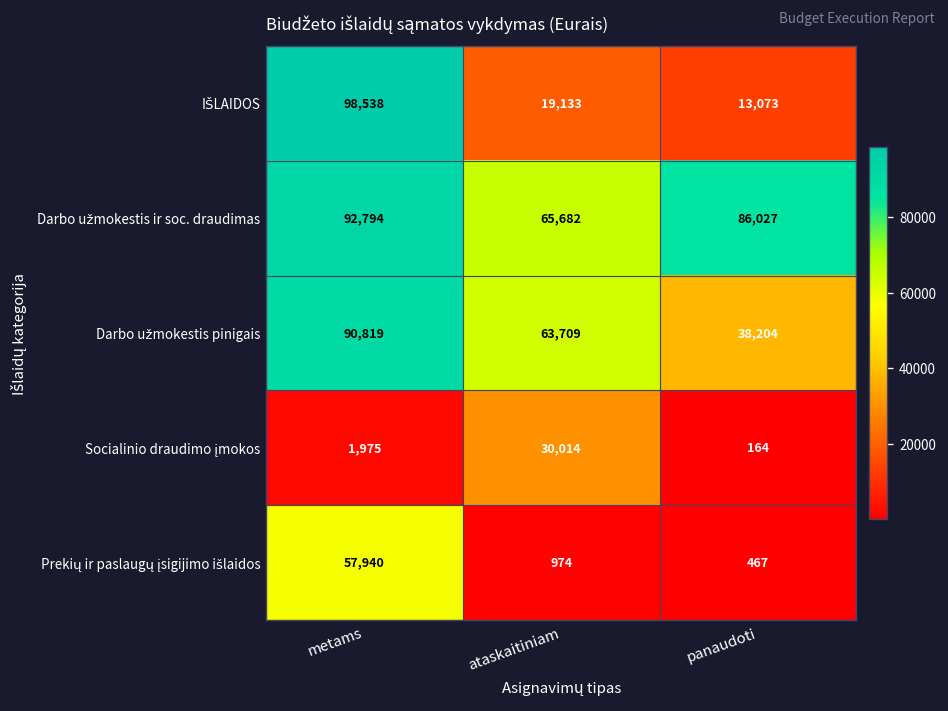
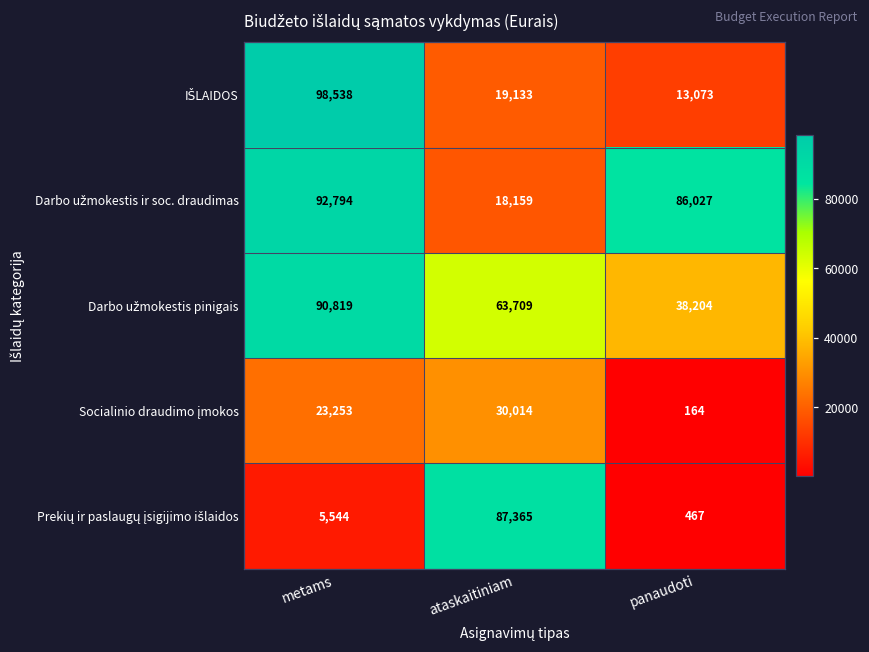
  {
    "IŠLAIDOS": {
      "metams": "98,538",
      "ataskaitiniam": "19,133",
      "panaudoti": "13,073"
    },
    "Darbo užmokestis ir soc. draudimas": {
      "metams": "92,794",
-     "ataskaitiniam": "65,682",
+     "ataskaitiniam": "18,159",
      "panaudoti": "86,027"
    },
    "Darbo užmokestis pinigais": {
      "metams": "90,819",
      "ataskaitiniam": "63,709",
      "panaudoti": "38,204"
    },
    "Socialinio draudimo įmokos": {
-     "metams": "1,975",
+     "metams": "23,253",
      "ataskaitiniam": "30,014",
      "panaudoti": "164"
    },
    "Prekių ir paslaugų įsigijimo išlaidos": {
-     "metams": "57,940",
-     "ataskaitiniam": "974",
+     "metams": "5,544",
+     "ataskaitiniam": "87,365",
      "panaudoti": "467"
    }
  }
